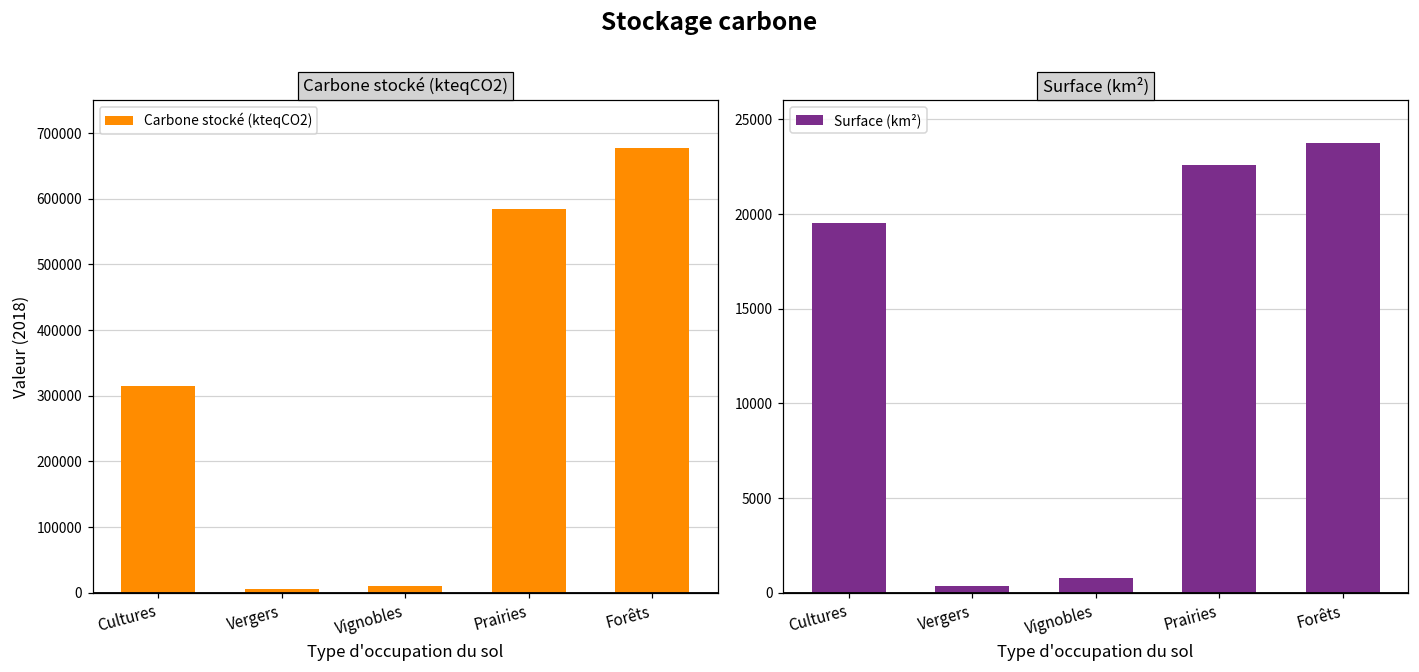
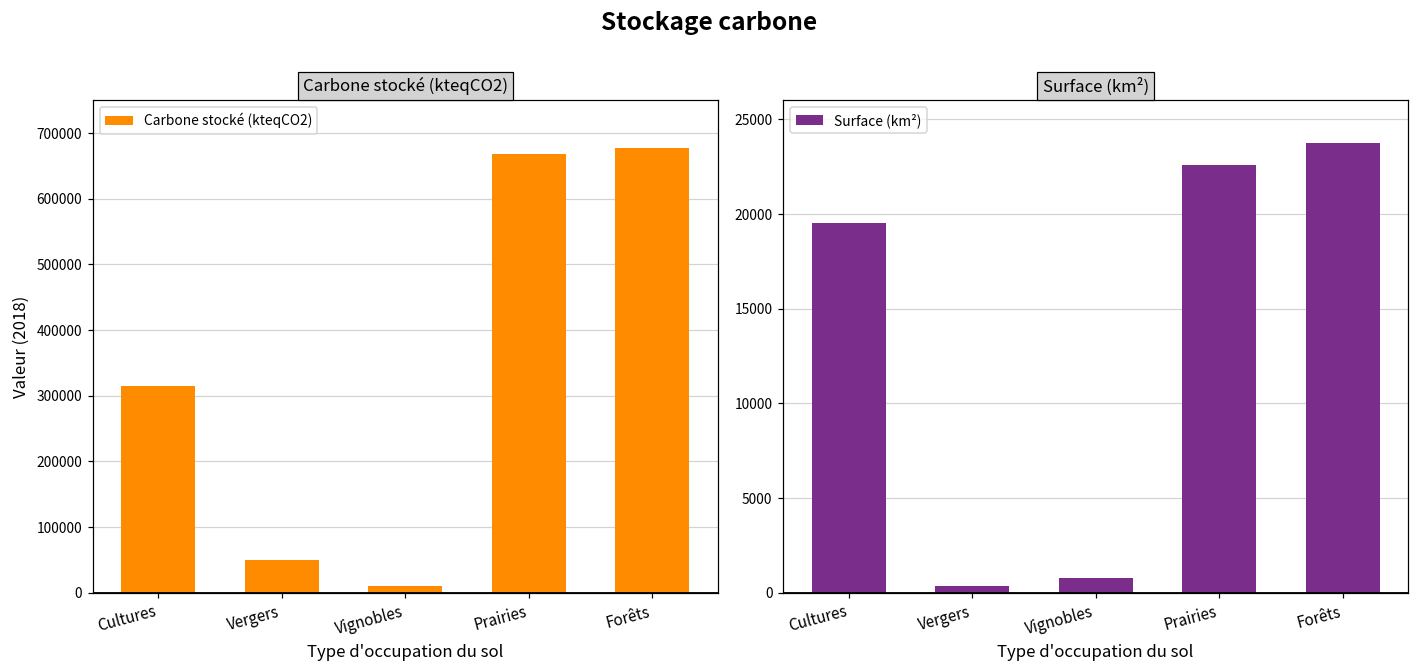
  {
    "Carbone stocké (kteqCO2)": {
      "Cultures": 310000,
-     "Vergers": 10000,
+     "Vergers": 50000,
      "Vignobles": 10000,
-     "Prairies": 580000,
+     "Prairies": 670000,
      "Forêts": 680000
    },
    "Surface (km²)": {
      "Cultures": 19500,
      "Vergers": 300,
      "Vignobles": 800,
      "Prairies": 22600,
      "Forêts": 23800
    }
  }
